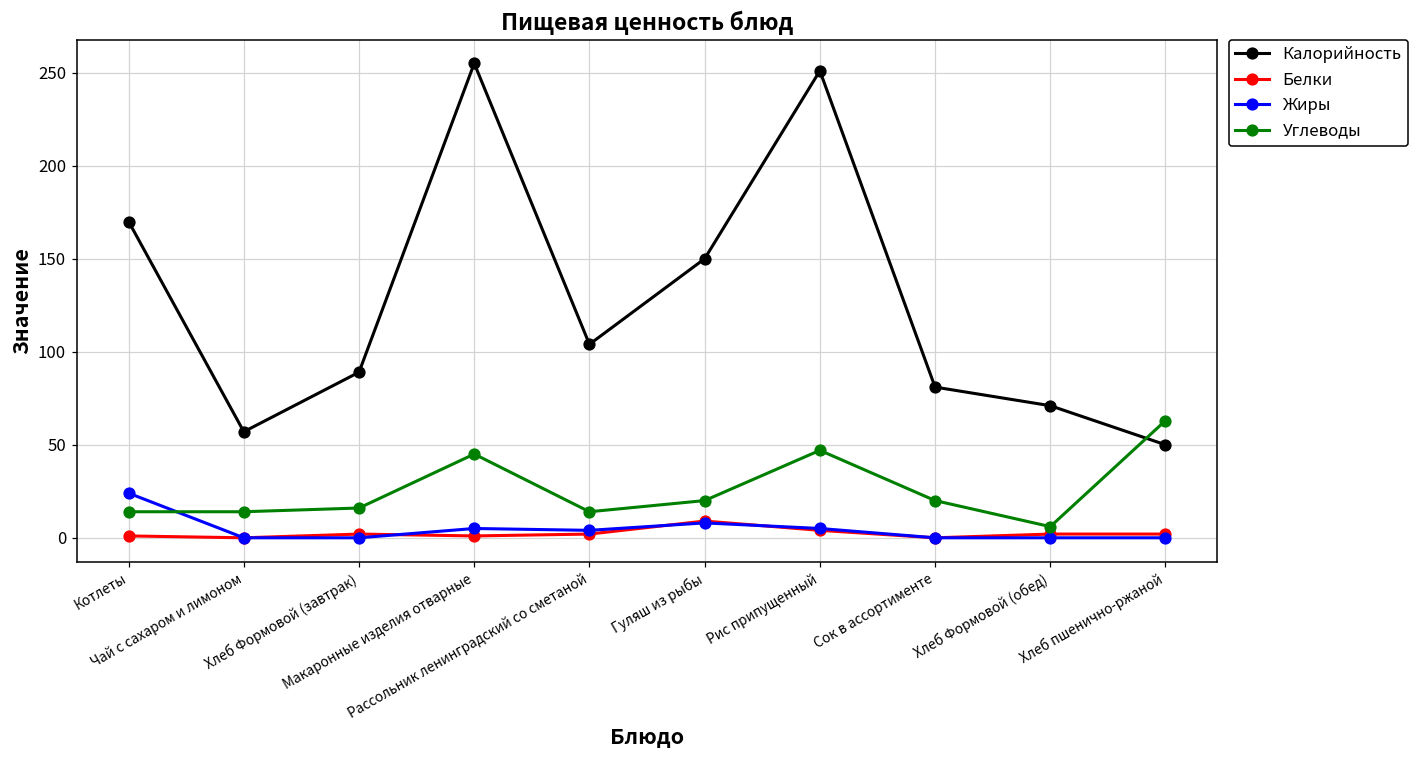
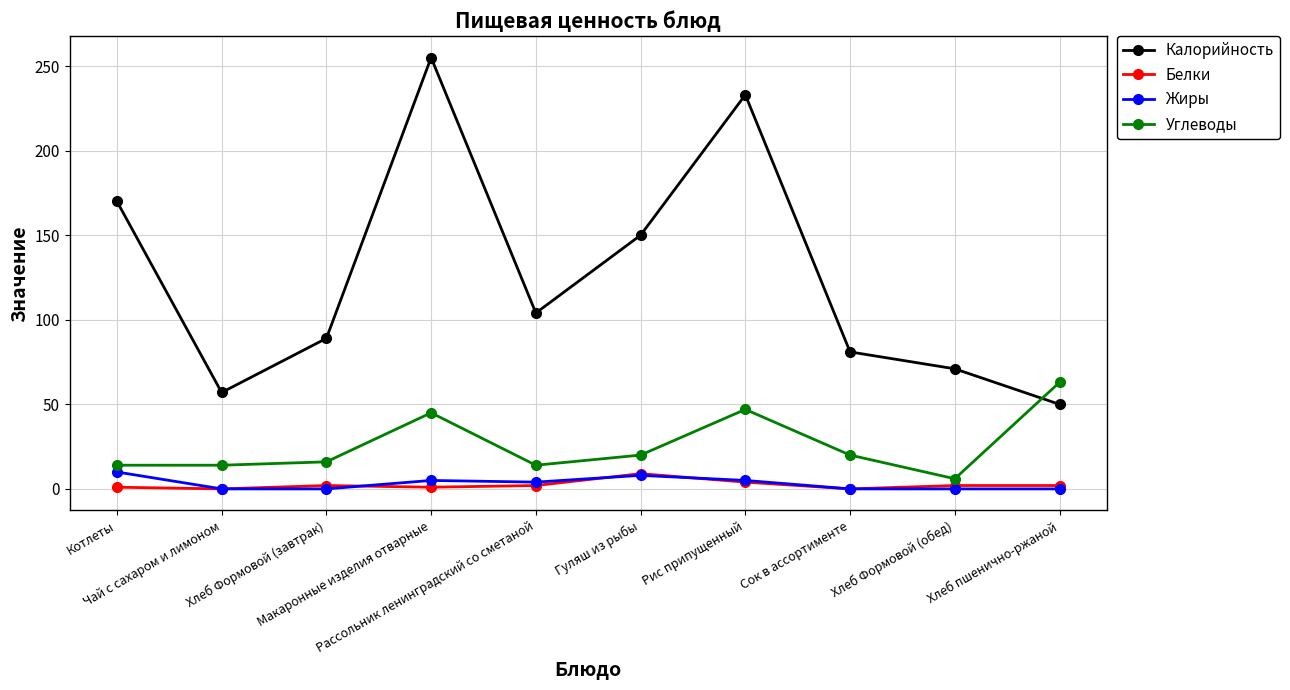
  {
    "Калорийность": {
      "Котлеты": 170,
      "Чай с сахаром и лимоном": 57,
      "Хлеб Формовой (завтрак)": 89,
      "Макаронные изделия отварные": 255,
      "Рассольник ленинградский со сметаной": 104,
      "Гуляш из рыбы": 150,
-     "Рис припущенный": 251,
+     "Рис припущенный": 233,
      "Сок в ассортименте": 81,
      "Хлеб Формовой (обед)": 71,
      "Хлеб пшенично-ржаной": 50
    },
    "Белки": {
      "Котлеты": 1,
      "Хлеб Формовой (завтрак)": 2,
      "Макаронные изделия отварные": 1,
      "Рассольник ленинградский со сметаной": 2,
      "Хлеб Формовой (обед)": 2,
      "Хлеб пшенично-ржаной": 2
    },
    "Жиры": {
-     "Котлеты": 24,
+     "Котлеты": 10,
      "Хлеб Формовой (завтрак)": 0,
      "Макаронные изделия отварные": 5,
      "Рассольник ленинградский со сметаной": 4,
      "Хлеб Формовой (обед)": 0,
      "Хлеб пшенично-ржаной": 0
    },
    "Углеводы": {
      "Котлеты": 14,
      "Чай с сахаром и лимоном": 14,
      "Хлеб Формовой (завтрак)": 16,
      "Макаронные изделия отварные": 45,
      "Рассольник ленинградский со сметаной": 14,
      "Гуляш из рыбы": 20,
      "Рис припущенный": 47,
      "Сок в ассортименте": 20,
      "Хлеб Формовой (обед)": 6,
      "Хлеб пшенично-ржаной": 63
    }
  }
